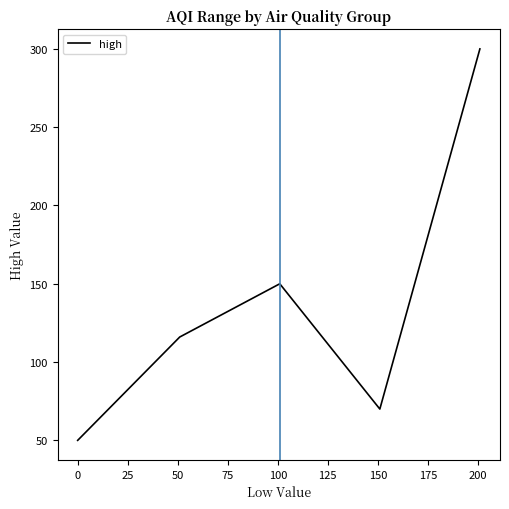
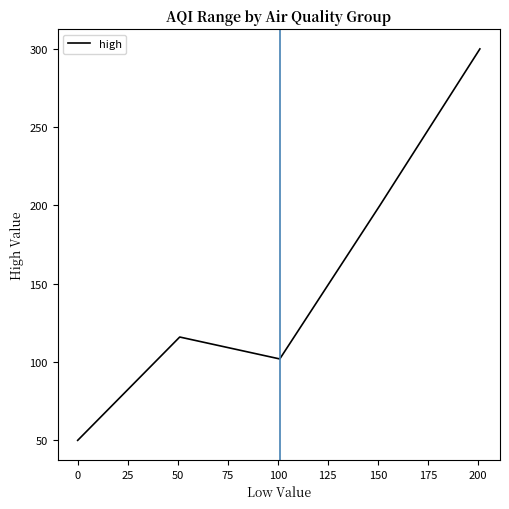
  {
    "0": 50,
    "50": 116,
-   "100": 150,
-   "150": 70,
+   "100": 102,
+   "150": 200,
    "200": 300
  }
